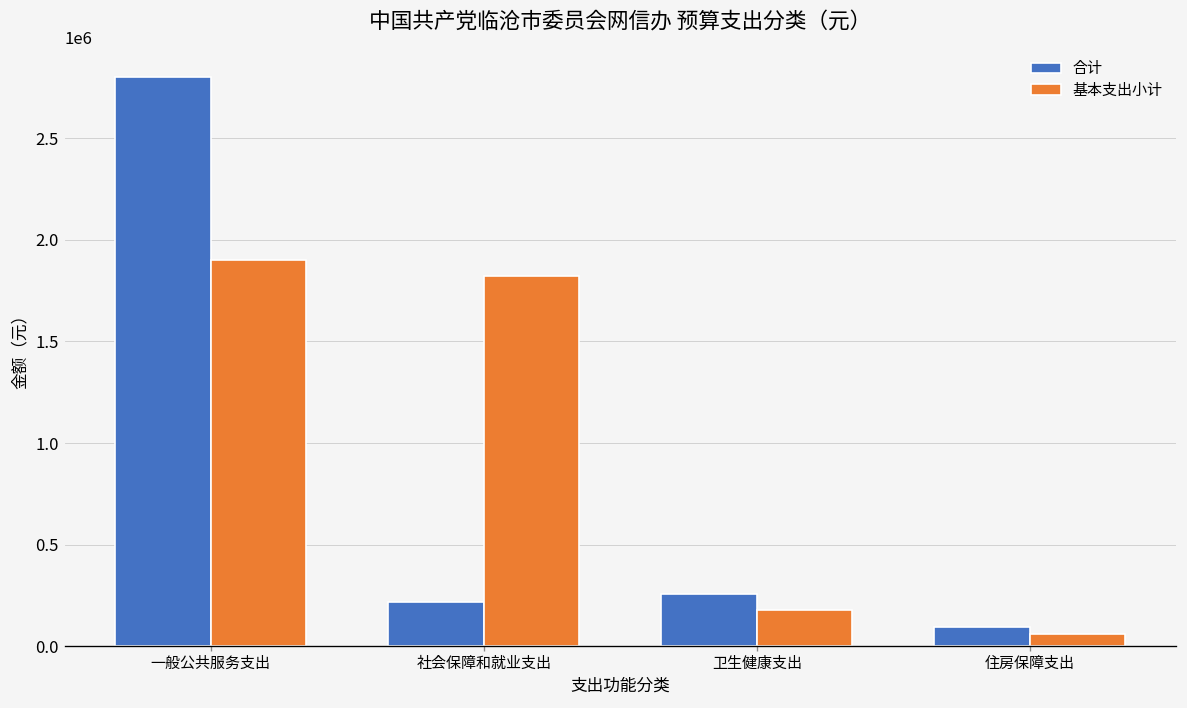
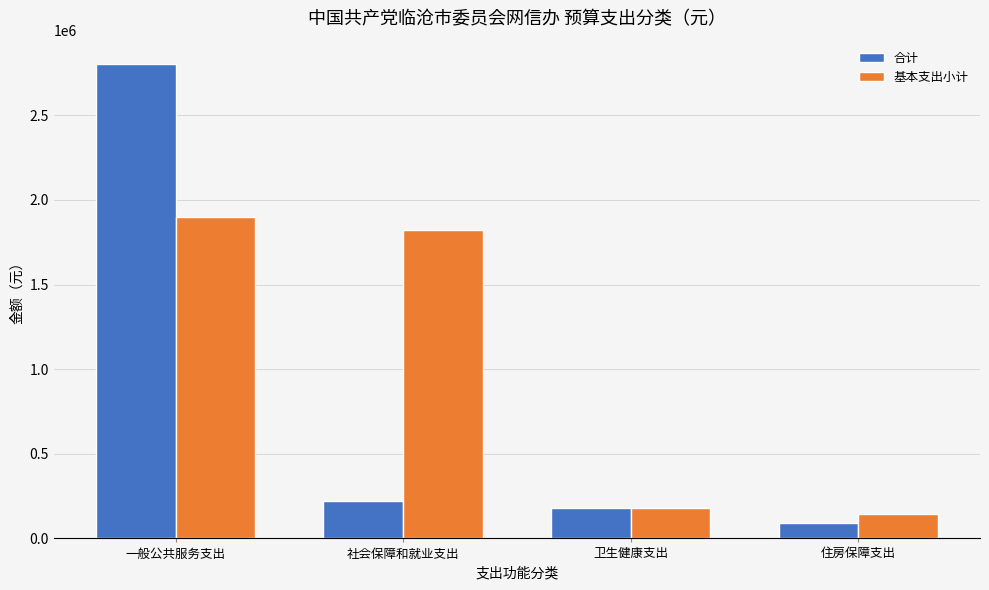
  {
    "合计": {
      "一般公共服务支出": 2800000,
      "社会保障和就业支出": 220000,
-     "卫生健康支出": 260000,
+     "卫生健康支出": 180000,
      "住房保障支出": 90000
    },
    "基本支出小计": {
      "一般公共服务支出": 1900000,
      "社会保障和就业支出": 1820000,
      "卫生健康支出": 180000,
-     "住房保障支出": 60000
+     "住房保障支出": 150000
    }
  }
